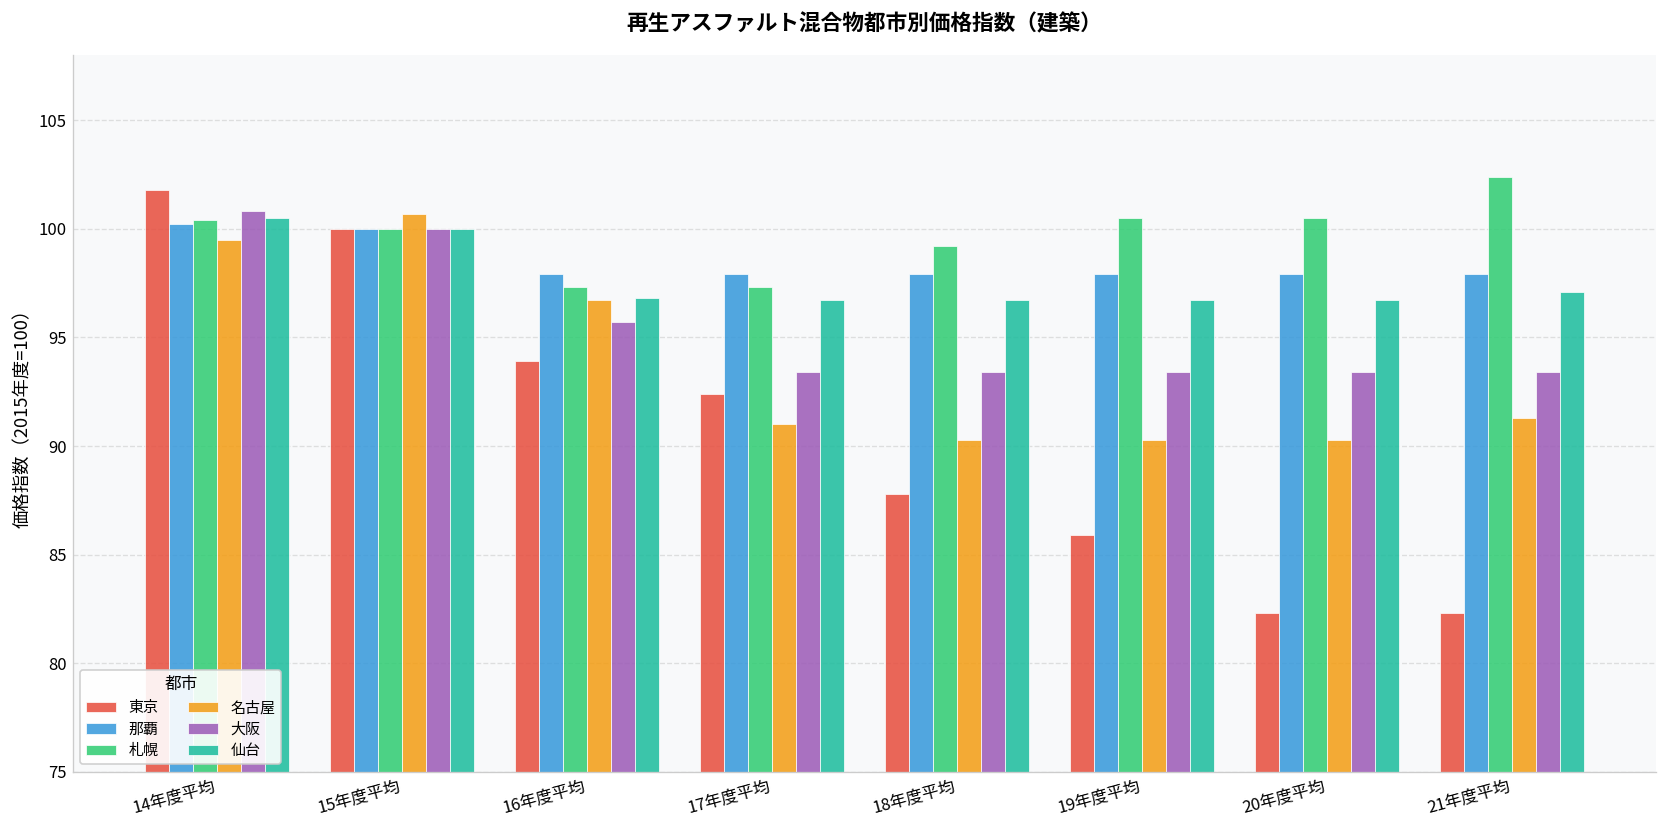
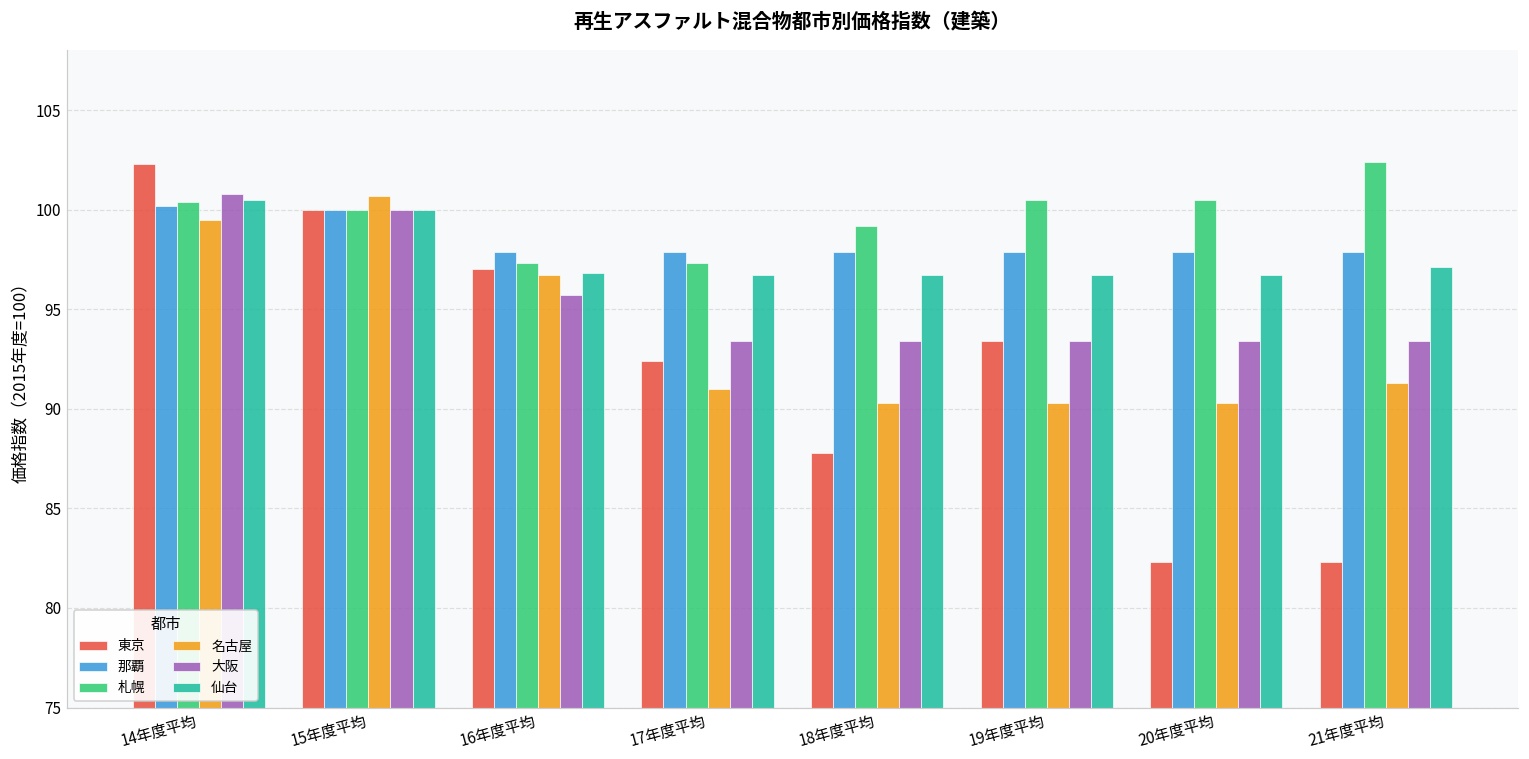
  {
    "東京": {
-     "14年度平均": 101.8,
+     "14年度平均": 102.3,
      "15年度平均": 100.0,
-     "16年度平均": 93.9,
+     "16年度平均": 97.0,
      "17年度平均": 92.4,
      "18年度平均": 87.8,
-     "19年度平均": 85.9,
+     "19年度平均": 93.4,
      "20年度平均": 82.3,
      "21年度平均": 82.3
    },
    "那覇": {
      "14年度平均": 100.2,
      "15年度平均": 100.0,
      "16年度平均": 97.9,
      "17年度平均": 97.9,
      "18年度平均": 97.9,
      "19年度平均": 97.9,
      "20年度平均": 97.9,
      "21年度平均": 97.9
    },
    "名古屋": {
      "14年度平均": 99.5,
      "15年度平均": 100.7,
      "16年度平均": 96.7,
      "17年度平均": 91.0,
      "18年度平均": 90.3,
      "19年度平均": 90.3,
      "20年度平均": 90.3,
      "21年度平均": 91.3
    },
    "大阪": {
      "14年度平均": 100.8,
      "15年度平均": 100.0,
      "16年度平均": 95.7,
      "17年度平均": 93.4,
      "18年度平均": 93.4,
      "19年度平均": 93.4,
      "20年度平均": 93.4,
      "21年度平均": 93.4
    }
  }
